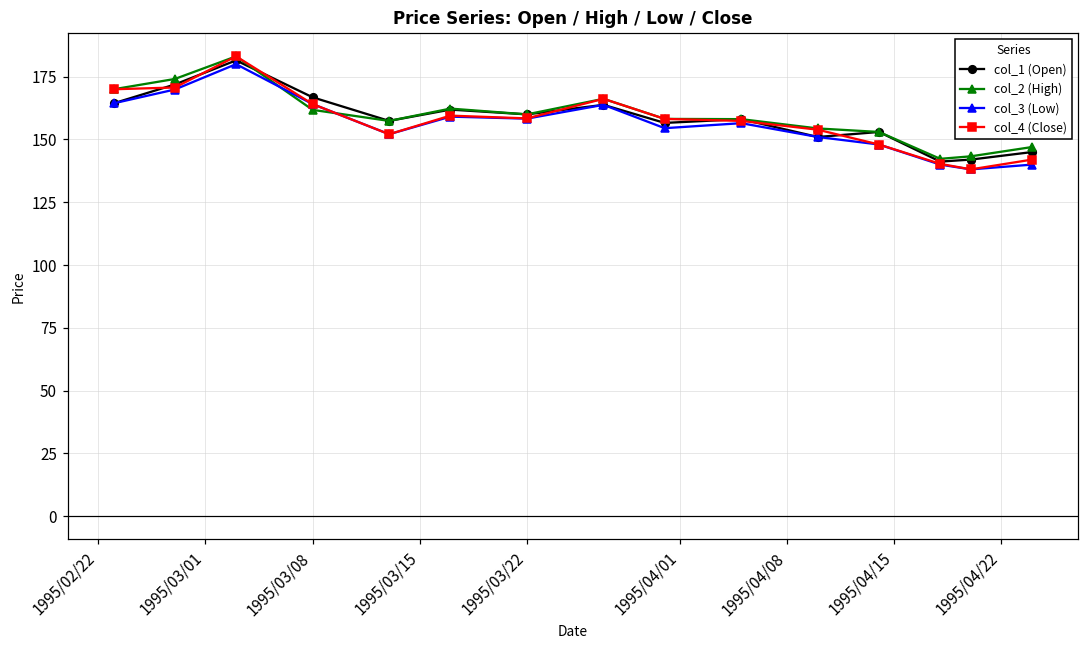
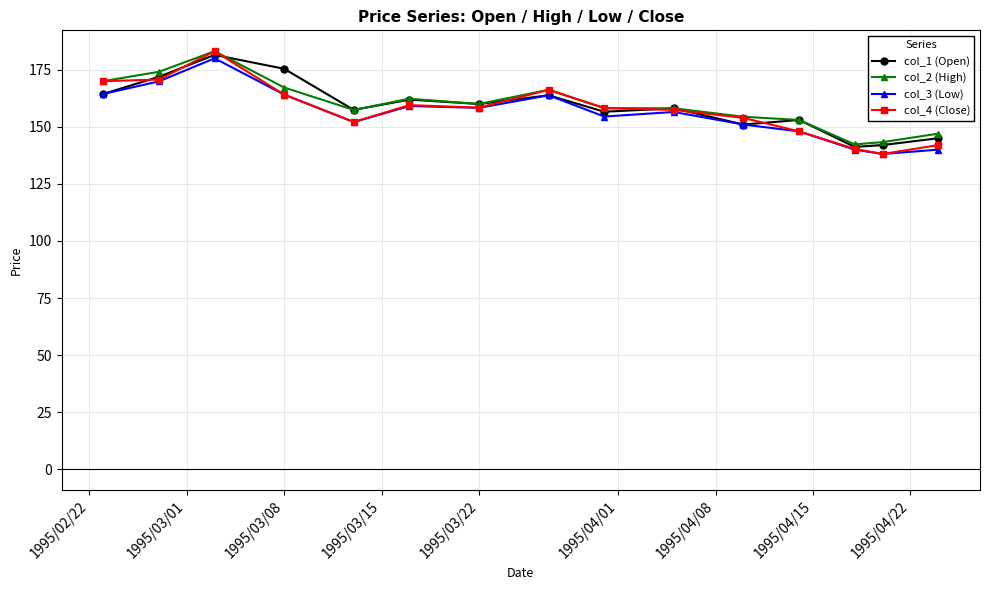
  {
    "col_1 (Open)": {
-     "1995/03/08": 167
+     "1995/03/08": 175
    },
    "col_2 (High)": {
-     "1995/03/08": 162
+     "1995/03/08": 167
    }
  }
